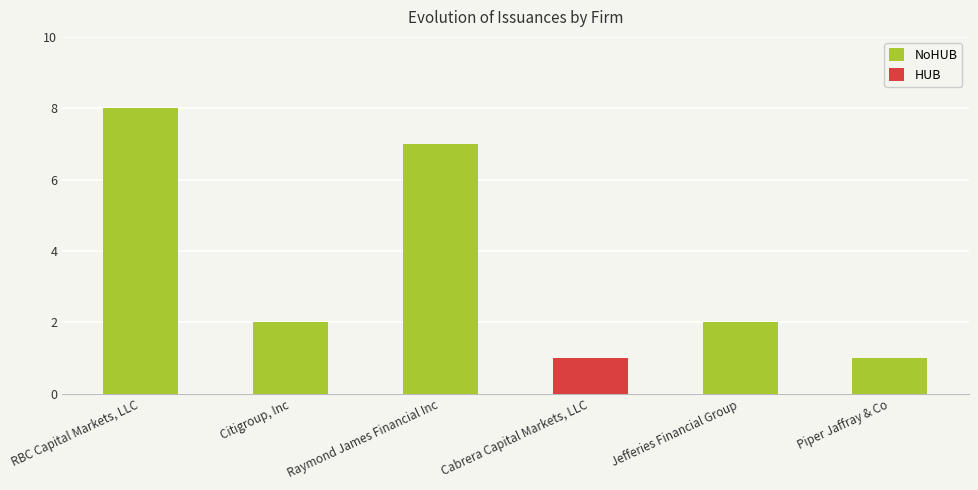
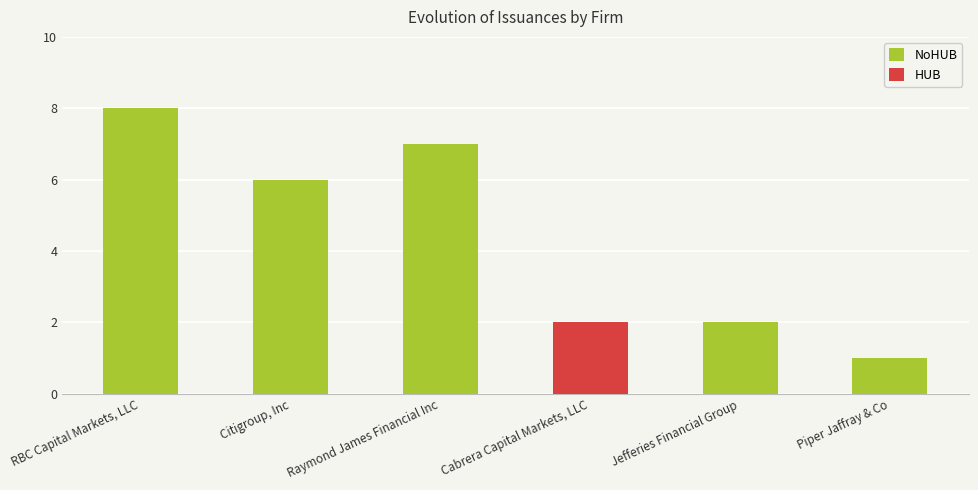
  {
    "RBC Capital Markets, LLC": 8,
-   "Citigroup, Inc": 2,
+   "Citigroup, Inc": 6,
    "Raymond James Financial Inc": 7,
-   "Cabrera Capital Markets, LLC": 1,
+   "Cabrera Capital Markets, LLC": 2,
    "Jefferies Financial Group": 2,
    "Piper Jaffray & Co": 1
  }
